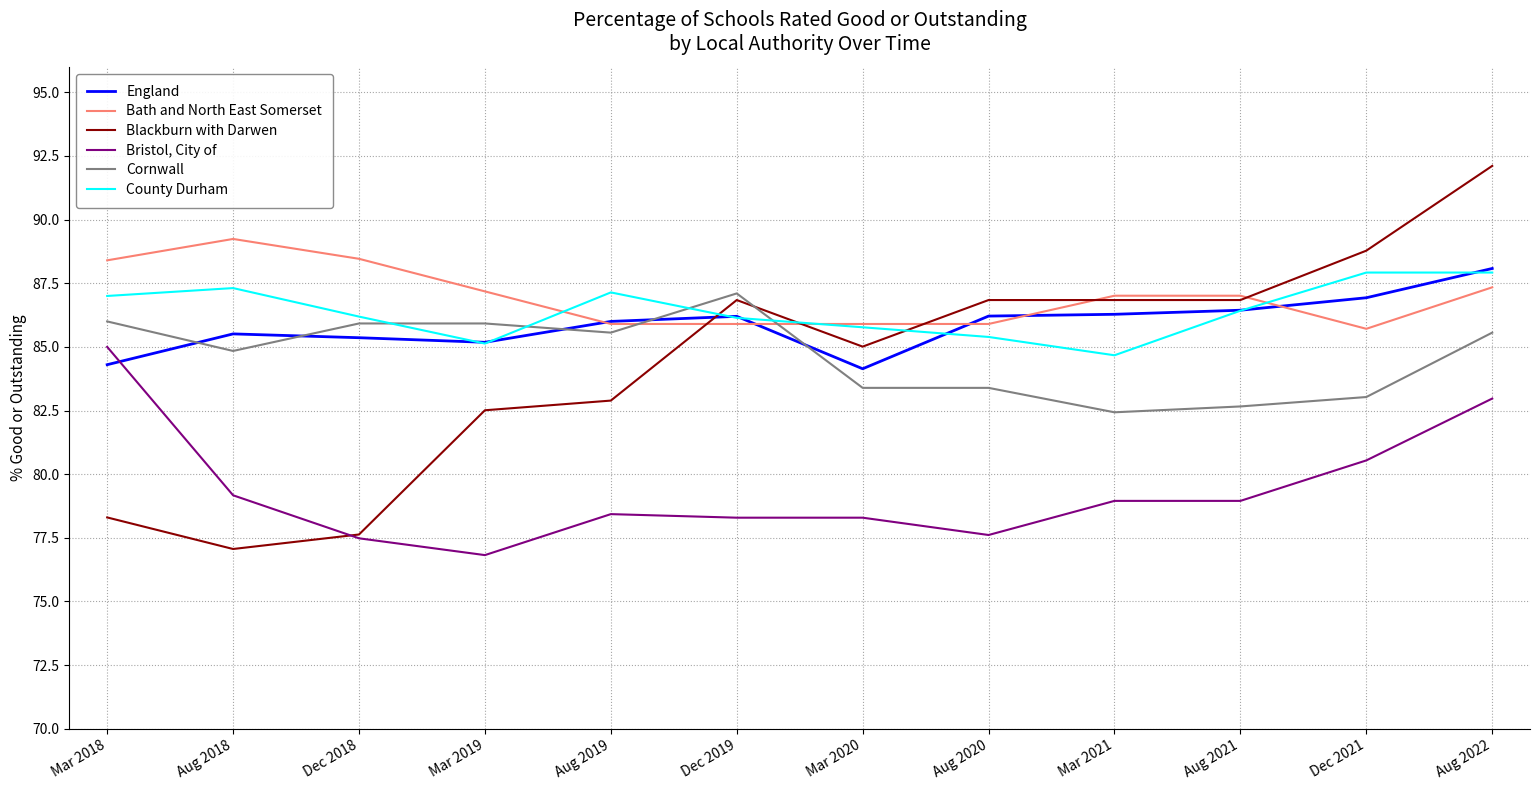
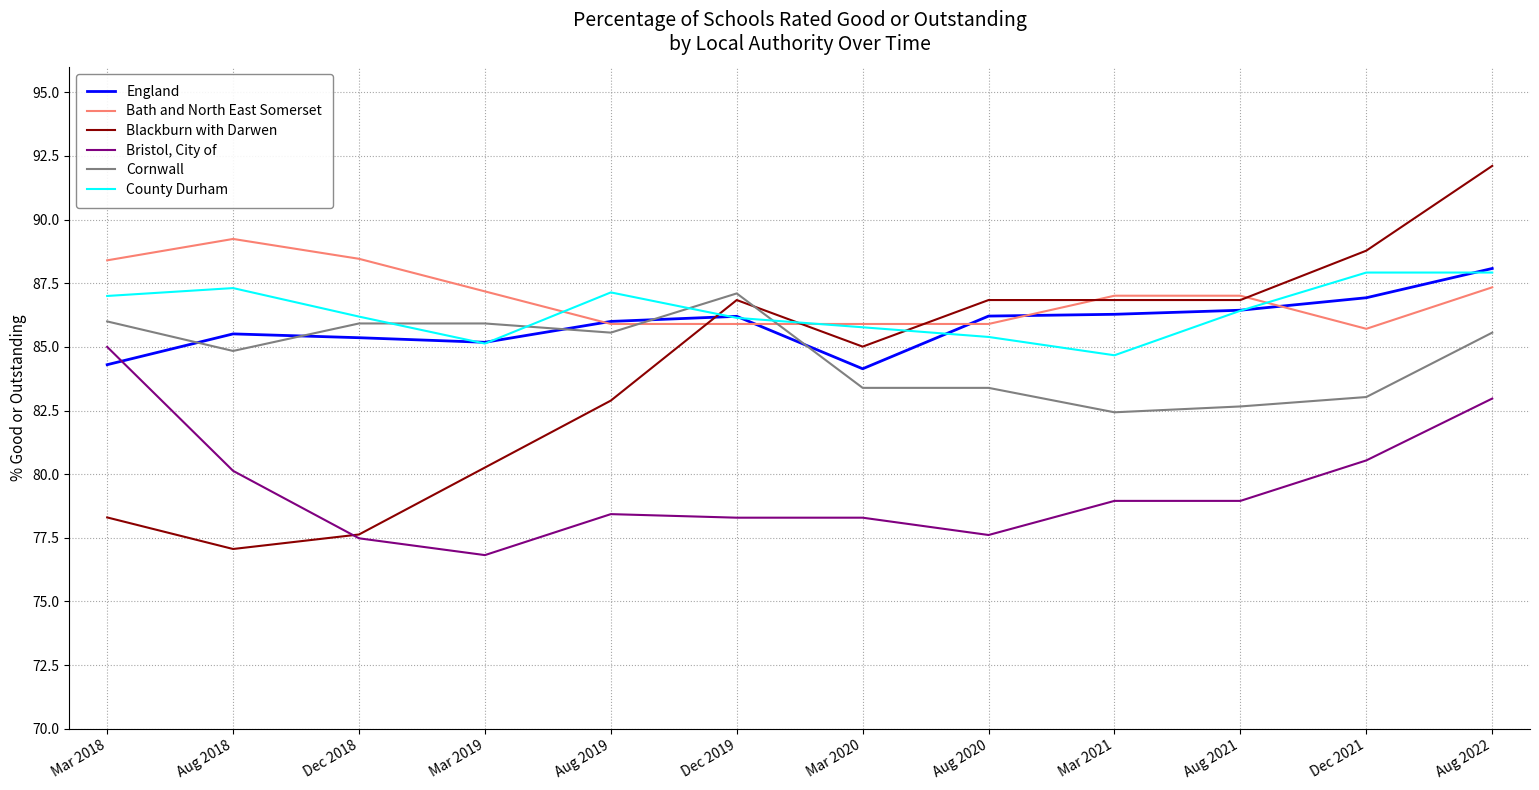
  {
    "England": {
      "Mar 2018": 84.3,
      "Aug 2018": 85.5,
      "Dec 2018": 85.4,
      "Aug 2019": 86.0,
      "Mar 2020": 84.1,
      "Aug 2020": 86.2,
      "Mar 2021": 86.3,
      "Dec 2021": 86.9,
      "Aug 2022": 88.1
    },
    "Bath and North East Somerset": {
      "Mar 2018": 88.4,
      "Aug 2018": 89.2,
      "Dec 2018": 88.5,
      "Mar 2019": 87.2,
      "Aug 2019": 85.9,
      "Dec 2019": 85.9,
      "Mar 2020": 85.9,
      "Aug 2020": 85.9,
      "Mar 2021": 87.0,
      "Aug 2021": 87.0,
      "Dec 2021": 85.7,
      "Aug 2022": 87.3
    },
    "Blackburn with Darwen": {
      "Mar 2018": 78.3,
      "Aug 2018": 77.1,
      "Dec 2018": 77.6,
-     "Mar 2019": 82.5,
+     "Mar 2019": 80.3,
      "Aug 2019": 82.9,
      "Dec 2019": 86.8,
      "Mar 2020": 85.0,
      "Aug 2020": 86.8,
      "Mar 2021": 86.8,
      "Aug 2021": 86.8,
      "Dec 2021": 88.8,
      "Aug 2022": 92.1
    },
    "Bristol, City of": {
      "Mar 2018": 85.0,
-     "Aug 2018": 79.2,
+     "Aug 2018": 80.1,
      "Dec 2018": 77.5,
      "Mar 2019": 76.8,
      "Aug 2019": 78.4,
      "Dec 2019": 78.3,
      "Mar 2020": 78.3,
      "Aug 2020": 77.6,
      "Mar 2021": 79.0,
      "Aug 2021": 79.0,
      "Dec 2021": 80.5,
      "Aug 2022": 83.0
    },
    "Cornwall": {
      "Mar 2018": 86.0,
      "Aug 2018": 84.8,
      "Dec 2018": 85.9,
      "Mar 2019": 85.9,
      "Aug 2019": 85.6,
      "Dec 2019": 87.1,
      "Mar 2020": 83.4,
      "Aug 2020": 83.4,
      "Mar 2021": 82.4,
      "Aug 2021": 82.7,
      "Dec 2021": 83.0,
      "Aug 2022": 85.6
    },
    "County Durham": {
      "Mar 2018": 87.0,
      "Aug 2018": 87.3,
      "Dec 2018": 86.2,
      "Aug 2019": 87.1,
      "Mar 2020": 85.8,
      "Aug 2020": 85.4,
      "Mar 2021": 84.7,
      "Dec 2021": 87.9,
      "Aug 2022": 87.9
    }
  }
